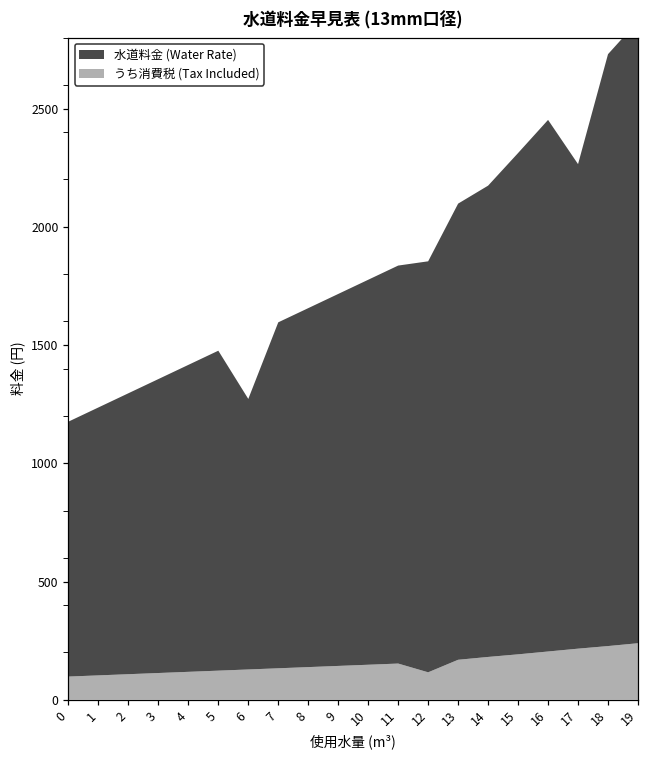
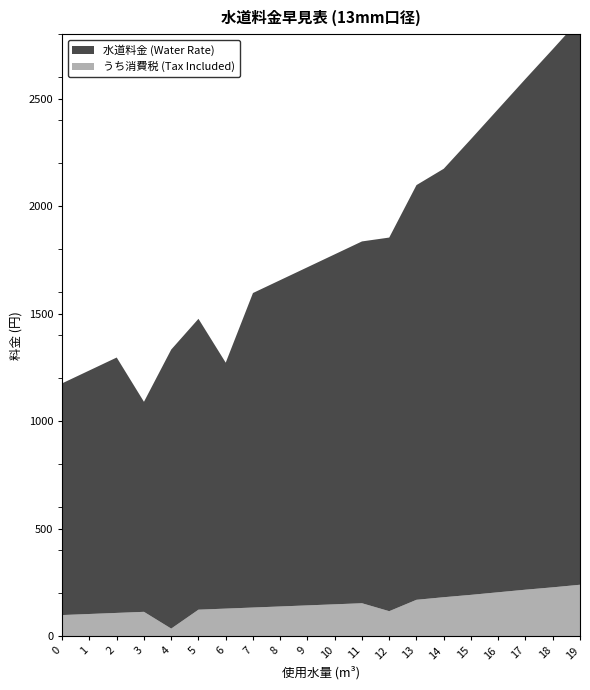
  {
    "うち消費税 (Tax Included)": {
-     "4": 120
+     "4": 40
    },
    "水道料金 (Water Rate)": {
      "0": 1080,
      "1": 1130,
      "2": 1190,
-     "3": 1240,
+     "3": 980,
      "4": 1300,
      "5": 1350,
      "6": 1140,
      "7": 1460,
      "8": 1520,
      "9": 1570,
      "10": 1630,
      "11": 1680,
      "12": 1740,
      "13": 1930,
      "14": 1990,
      "15": 2120,
      "16": 2250,
-     "17": 2050,
+     "17": 2380,
      "18": 2500
    }
  }
